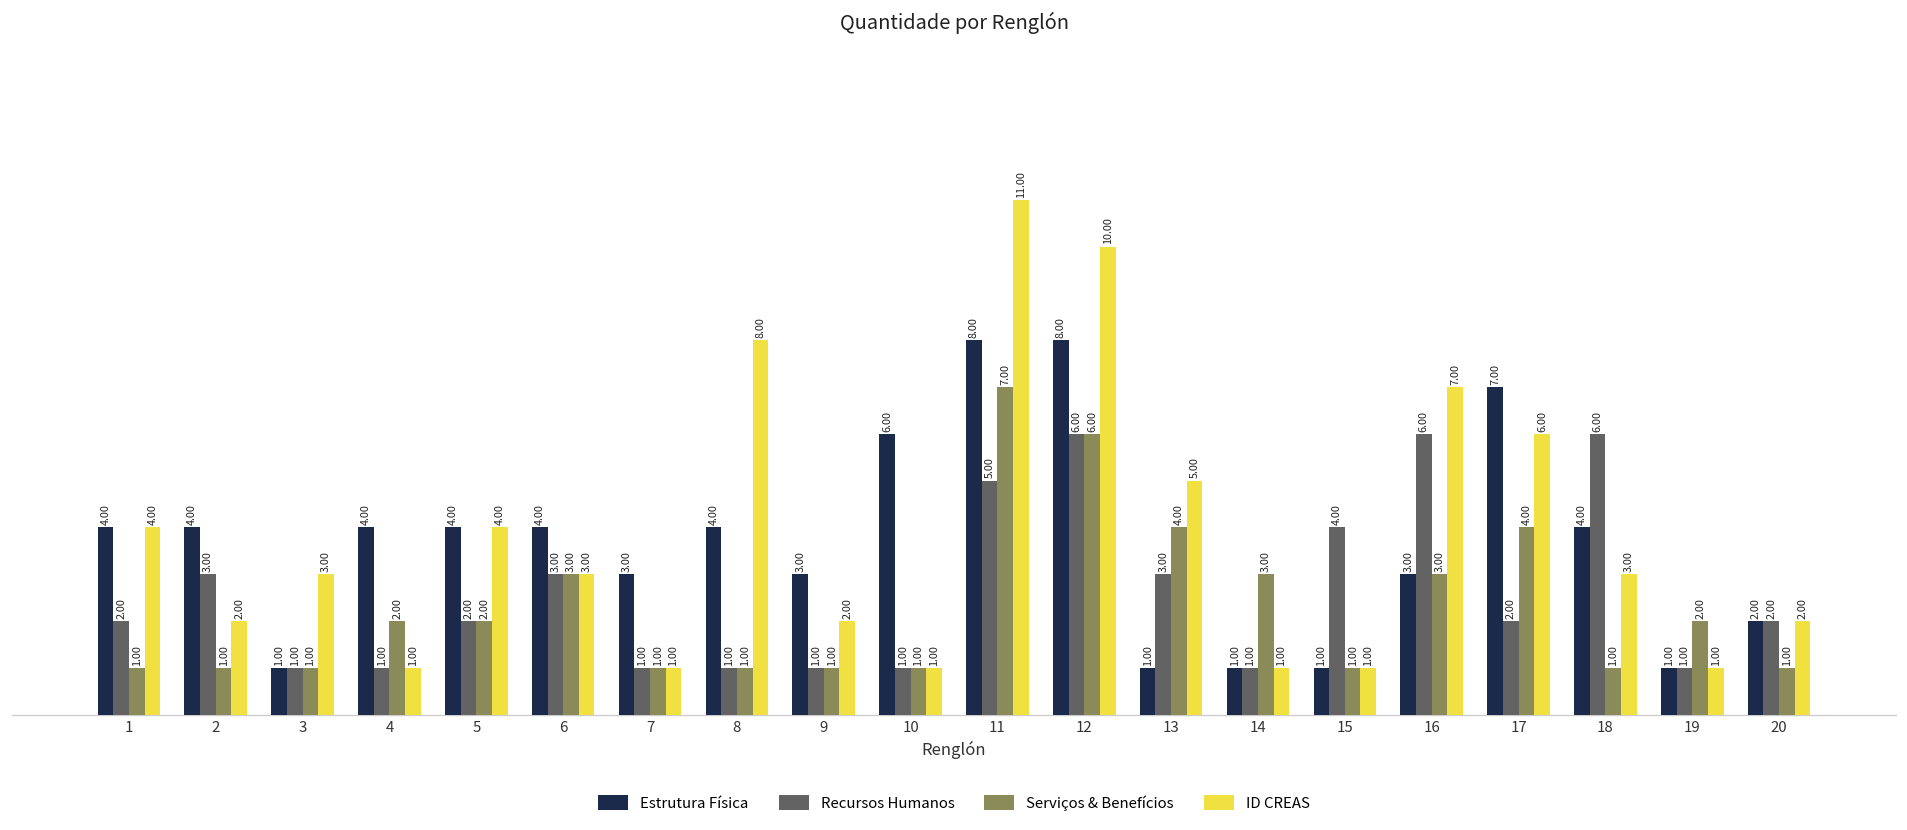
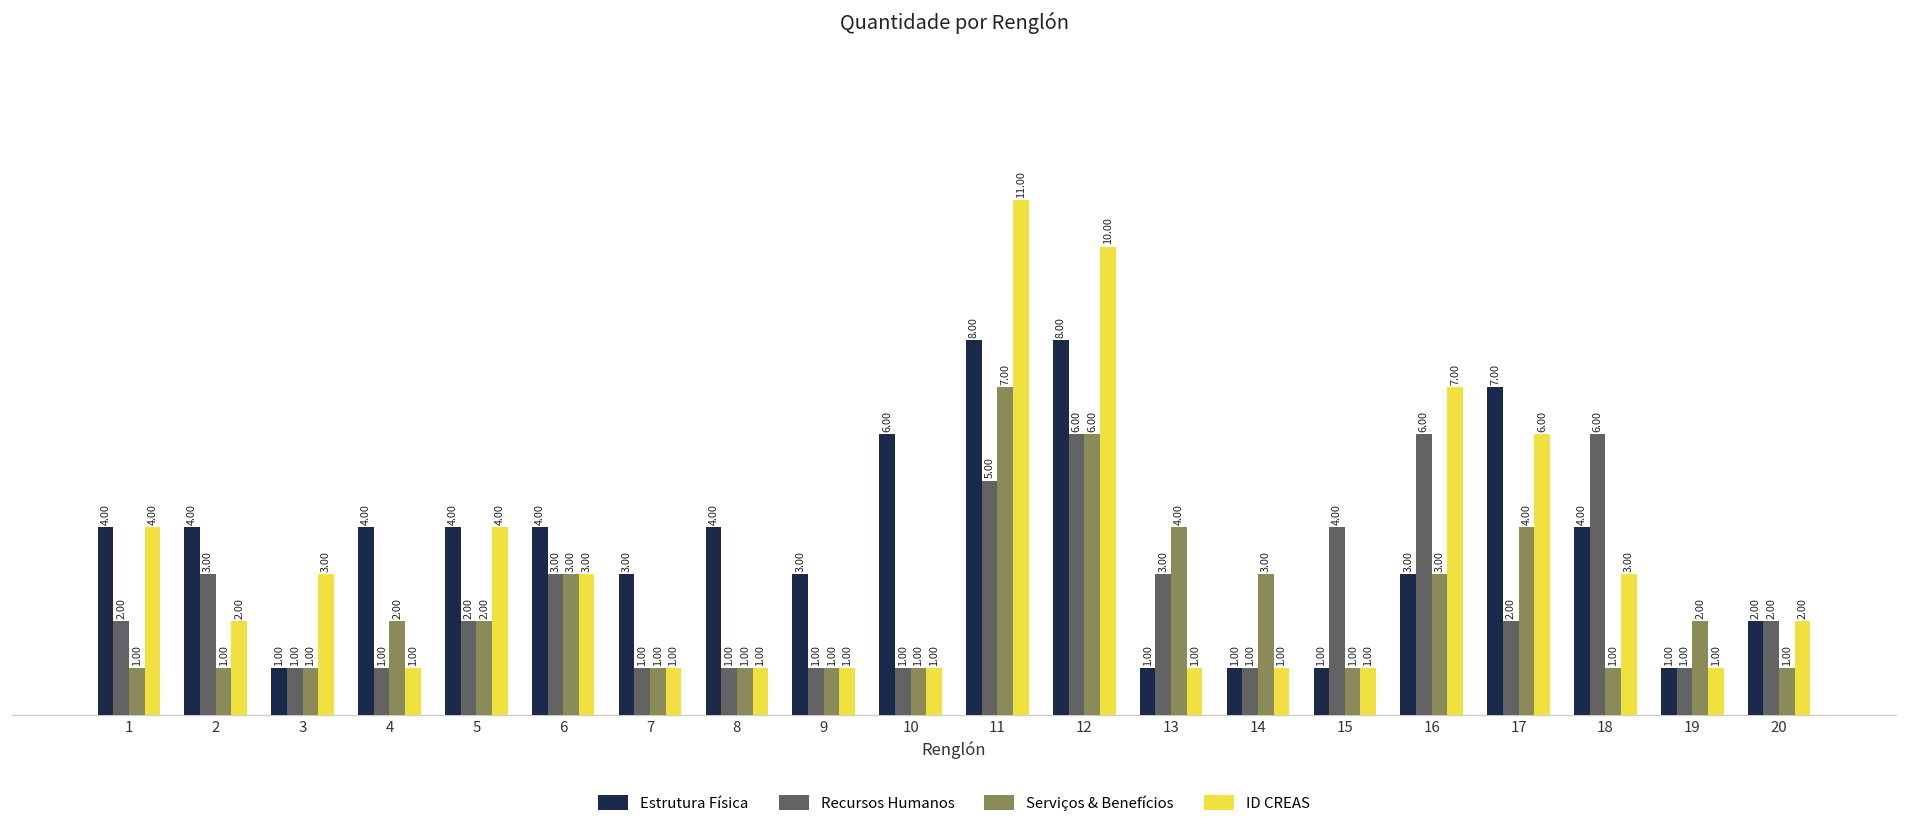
  {
    "Estrutura Física": {
      "1": 4.00,
      "2": 4.00,
      "3": 1.00,
      "4": 4.00,
      "5": 4.00,
      "6": 4.00,
      "7": 3.00,
      "8": 4.00,
      "9": 3.00,
      "10": 6.00,
      "11": 8.00,
      "12": 8.00,
      "13": 1.00,
      "14": 1.00,
      "15": 1.00,
      "16": 3.00,
      "17": 7.00,
      "18": 4.00,
      "19": 1.00,
      "20": 2.00
    },
    "ID CREAS": {
      "1": 4.00,
      "2": 2.00,
      "3": 3.00,
      "4": 1.00,
      "5": 4.00,
      "6": 3.00,
      "7": 1.00,
-     "8": 8.00,
-     "9": 2.00,
+     "8": 1.00,
+     "9": 1.00,
      "10": 1.00,
      "11": 11.00,
      "12": 10.00,
-     "13": 5.00,
+     "13": 1.00,
      "14": 1.00,
      "15": 1.00,
      "16": 7.00,
      "17": 6.00,
      "18": 3.00,
      "19": 1.00,
      "20": 2.00
    }
  }
